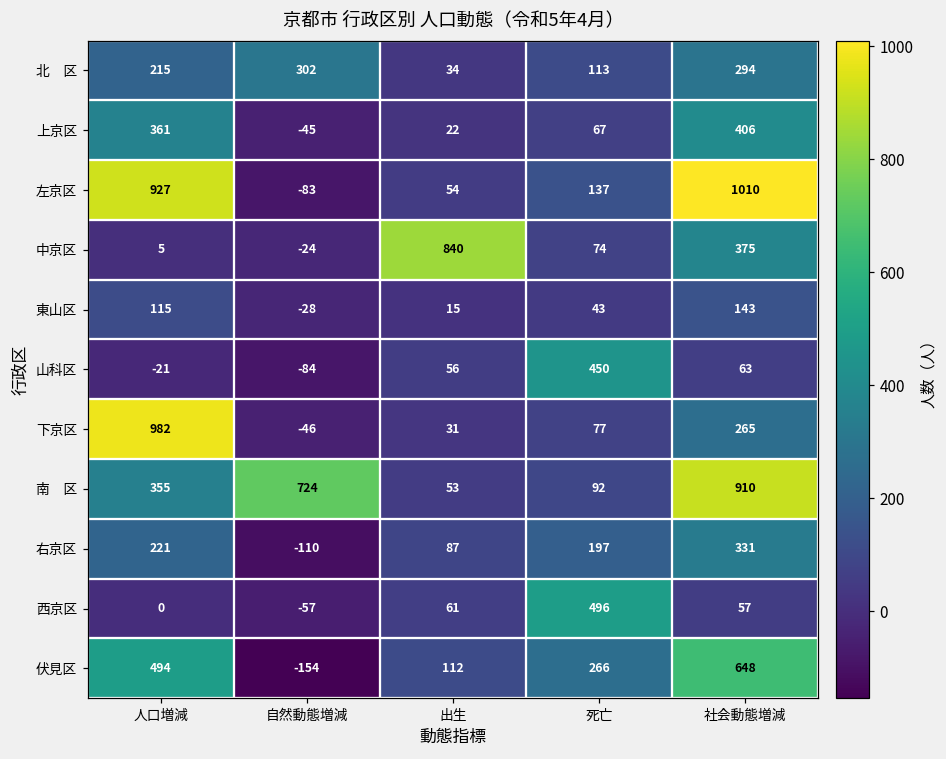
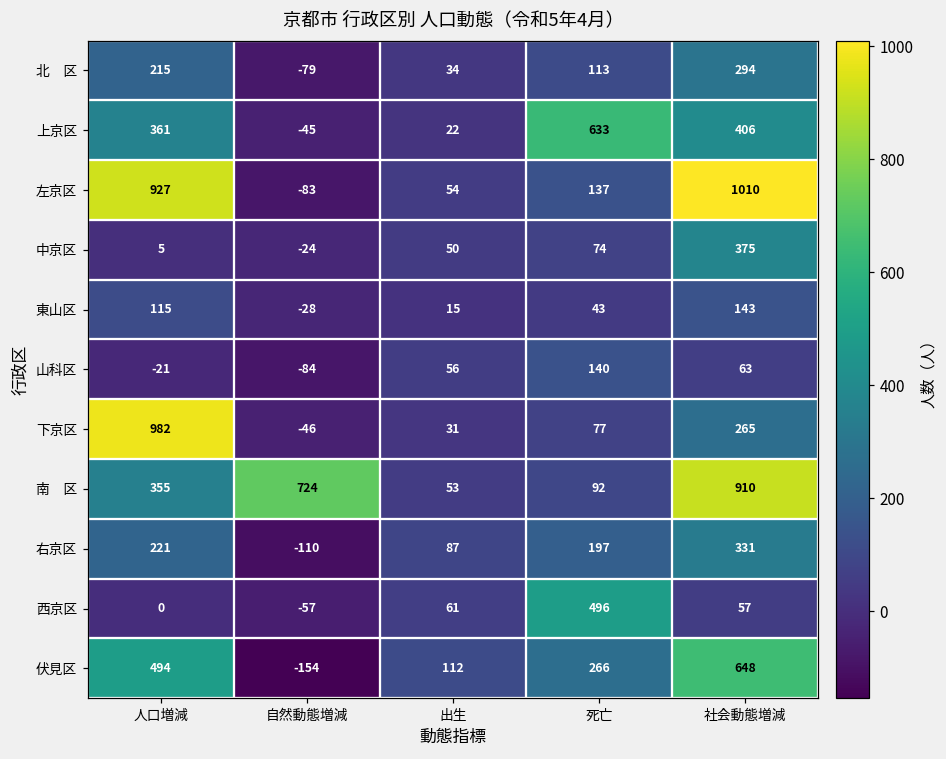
  {
    "北 区": {
      "人口増減": 215,
-     "自然動態増減": 302,
+     "自然動態増減": -79,
      "出生": 34,
      "死亡": 113,
      "社会動態増減": 294
    },
    "上京区": {
      "人口増減": 361,
      "自然動態増減": -45,
      "出生": 22,
-     "死亡": 67,
+     "死亡": 633,
      "社会動態増減": 406
    },
    "左京区": {
      "人口増減": 927,
      "自然動態増減": -83,
      "出生": 54,
      "死亡": 137,
      "社会動態増減": 1010
    },
    "中京区": {
      "人口増減": 5,
      "自然動態増減": -24,
-     "出生": 840,
+     "出生": 50,
      "死亡": 74,
      "社会動態増減": 375
    },
    "東山区": {
      "人口増減": 115,
      "自然動態増減": -28,
      "出生": 15,
      "死亡": 43,
      "社会動態増減": 143
    },
    "山科区": {
      "人口増減": -21,
      "自然動態増減": -84,
      "出生": 56,
-     "死亡": 450,
+     "死亡": 140,
      "社会動態増減": 63
    },
    "下京区": {
      "人口増減": 982,
      "自然動態増減": -46,
      "出生": 31,
      "死亡": 77,
      "社会動態増減": 265
    },
    "南 区": {
      "人口増減": 355,
      "自然動態増減": 724,
      "出生": 53,
      "死亡": 92,
      "社会動態増減": 910
    },
    "右京区": {
      "人口増減": 221,
      "自然動態増減": -110,
      "出生": 87,
      "死亡": 197,
      "社会動態増減": 331
    },
    "西京区": {
      "人口増減": 0,
      "自然動態増減": -57,
      "出生": 61,
      "死亡": 496,
      "社会動態増減": 57
    },
    "伏見区": {
      "人口増減": 494,
      "自然動態増減": -154,
      "出生": 112,
      "死亡": 266,
      "社会動態増減": 648
    }
  }
